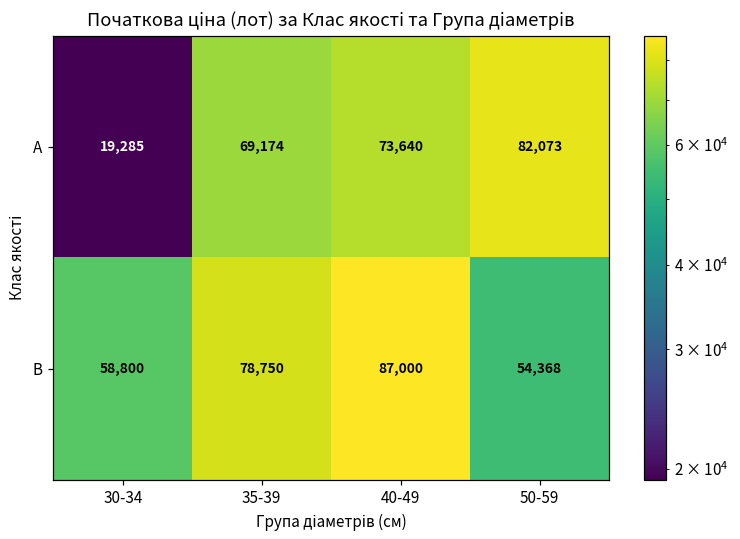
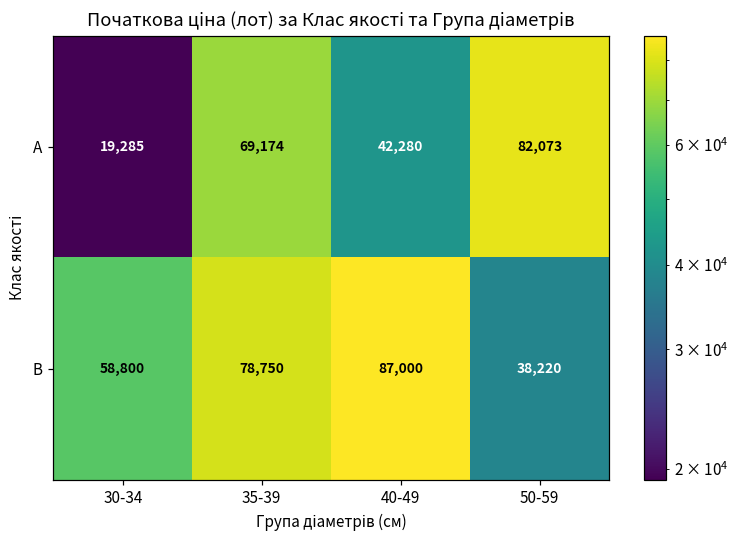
  {
    "А": {
      "30-34": "19,285",
      "35-39": "69,174",
-     "40-49": "73,640",
+     "40-49": "42,280",
      "50-59": "82,073"
    },
    "В": {
      "30-34": "58,800",
      "35-39": "78,750",
      "40-49": "87,000",
-     "50-59": "54,368"
+     "50-59": "38,220"
    }
  }
